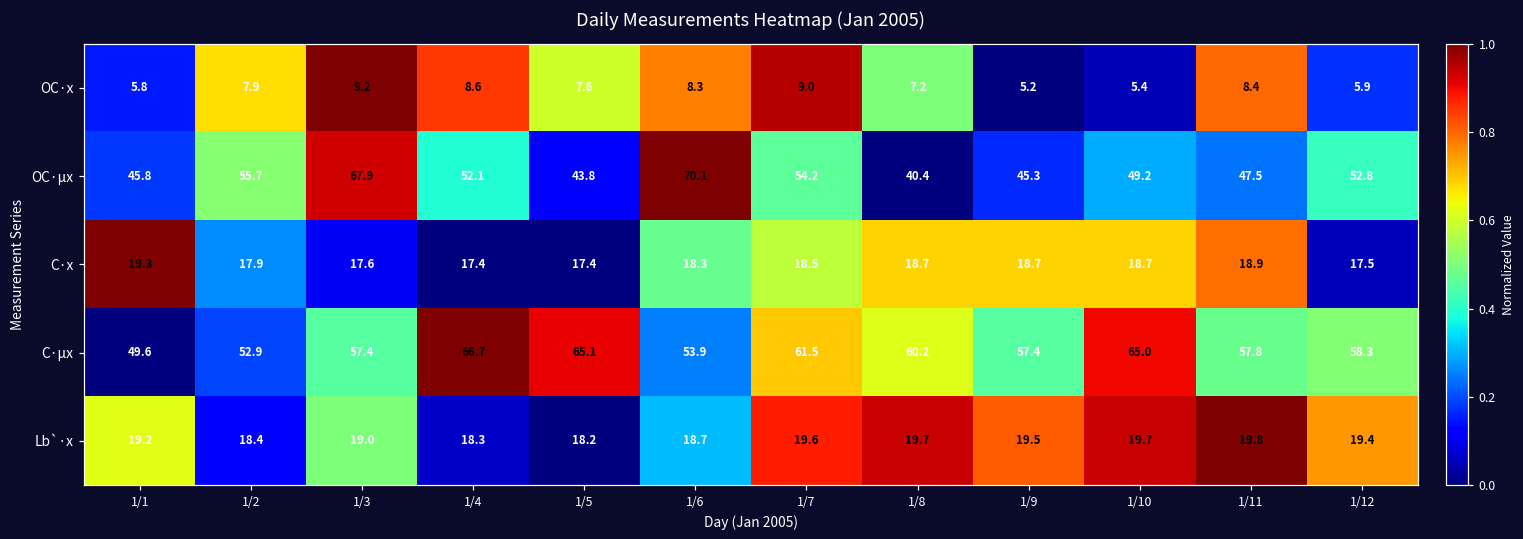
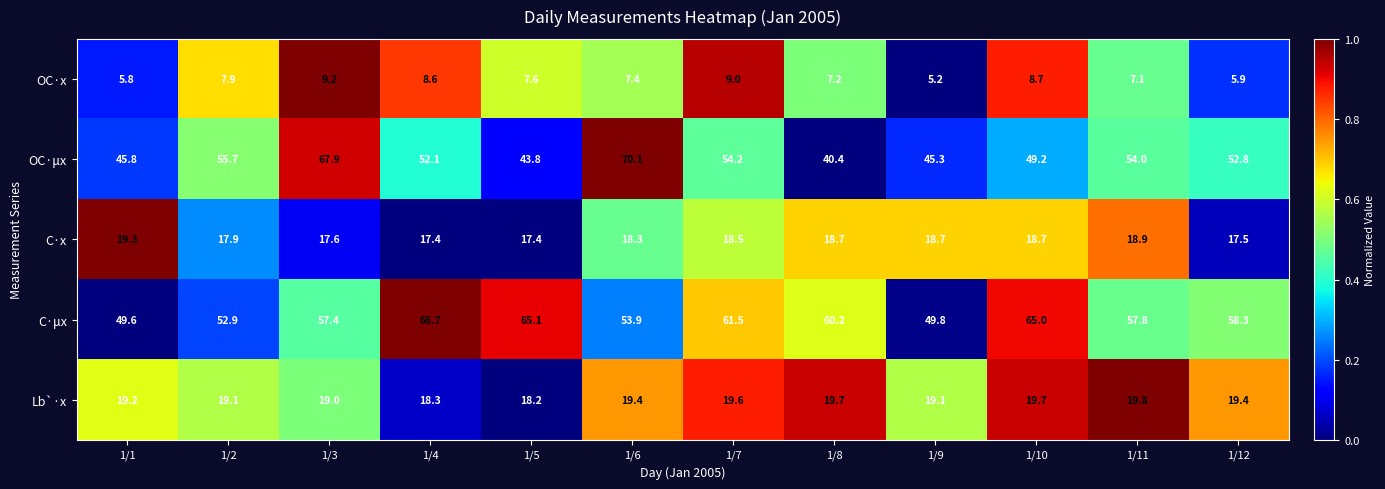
  {
    "OC·x": {
      "1/1": 5.8,
      "1/2": 7.9,
      "1/3": 9.2,
      "1/4": 8.6,
      "1/5": 7.6,
-     "1/6": 8.3,
+     "1/6": 7.4,
      "1/7": 9.0,
      "1/8": 7.2,
      "1/9": 5.2,
-     "1/10": 5.4,
-     "1/11": 8.4,
+     "1/10": 8.7,
+     "1/11": 7.1,
      "1/12": 5.9
    },
    "OC·μx": {
      "1/1": 45.8,
      "1/2": 55.7,
      "1/3": 67.9,
      "1/4": 52.1,
      "1/5": 43.8,
      "1/6": 70.1,
      "1/7": 54.2,
      "1/8": 40.4,
      "1/9": 45.3,
      "1/10": 49.2,
-     "1/11": 47.5,
+     "1/11": 54.0,
      "1/12": 52.8
    },
    "C·x": {
      "1/1": 19.3,
      "1/2": 17.9,
      "1/3": 17.6,
      "1/4": 17.4,
      "1/5": 17.4,
      "1/6": 18.3,
      "1/7": 18.5,
      "1/8": 18.7,
      "1/9": 18.7,
      "1/10": 18.7,
      "1/11": 18.9,
      "1/12": 17.5
    },
    "C·μx": {
      "1/1": 49.6,
      "1/2": 52.9,
      "1/3": 57.4,
      "1/4": 66.7,
      "1/5": 65.1,
      "1/6": 53.9,
      "1/7": 61.5,
      "1/8": 60.2,
-     "1/9": 57.4,
+     "1/9": 49.8,
      "1/10": 65.0,
      "1/11": 57.8,
      "1/12": 58.3
    },
    "Lb`·x": {
      "1/1": 19.2,
-     "1/2": 18.4,
+     "1/2": 19.1,
      "1/3": 19.0,
      "1/4": 18.3,
      "1/5": 18.2,
-     "1/6": 18.7,
+     "1/6": 19.4,
      "1/7": 19.6,
      "1/8": 19.7,
-     "1/9": 19.5,
+     "1/9": 19.1,
      "1/10": 19.7,
      "1/11": 19.8,
      "1/12": 19.4
    }
  }
